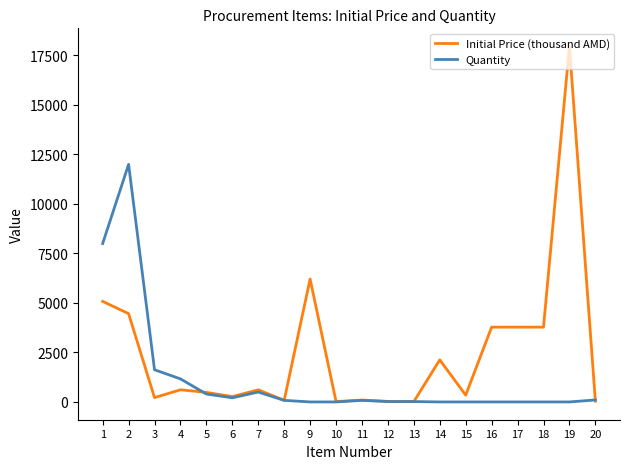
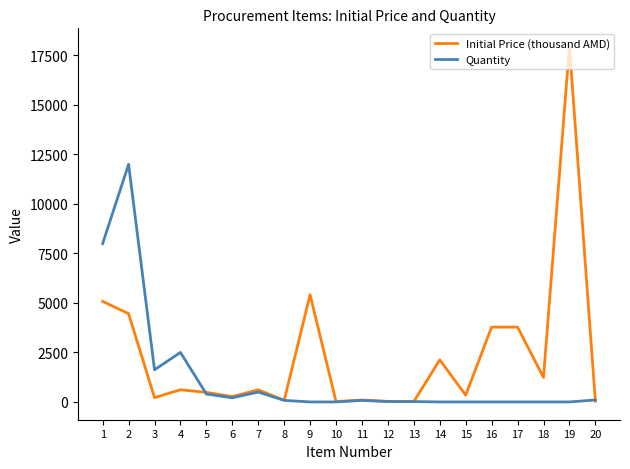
  {
    "Initial Price (thousand AMD)": {
      "1": 5100,
      "2": 4500,
      "3": 200,
      "4": 600,
-     "9": 6200,
+     "9": 5400,
      "14": 2100,
      "15": 300,
      "16": 3800,
      "17": 3800,
-     "18": 3800
+     "18": 1200
    },
    "Quantity": {
      "1": 8000,
      "2": 12000,
      "3": 1600,
-     "4": 1200,
+     "4": 2500,
      "9": 0,
      "14": 0,
      "15": 0,
      "16": 0,
      "17": 0,
      "18": 0,
      "19": 0
    }
  }
